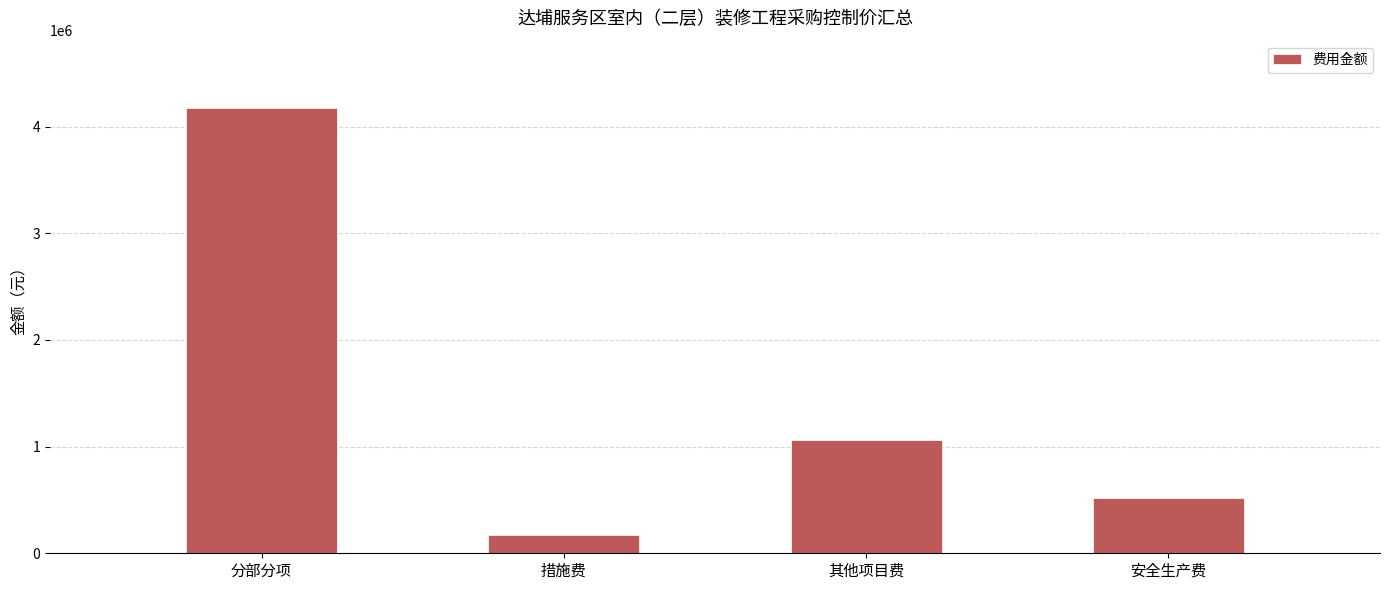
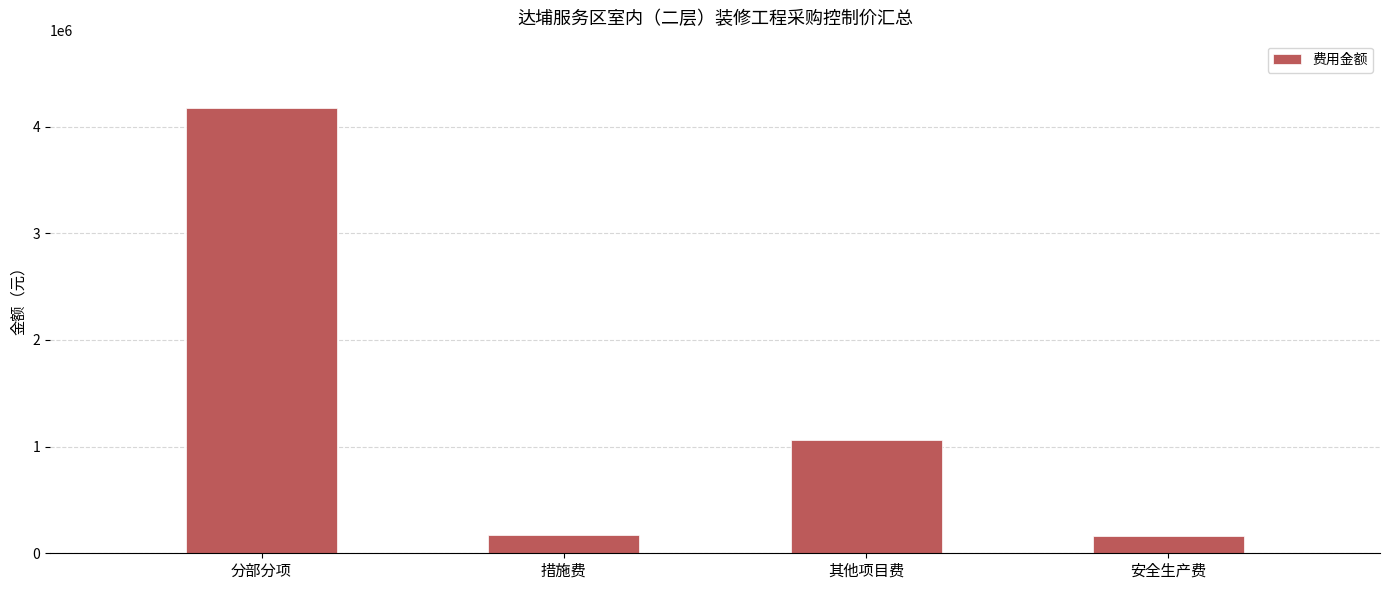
  {
    "分部分项": 4180000,
    "措施费": 170000,
    "其他项目费": 1060000,
-   "安全生产费": 520000
+   "安全生产费": 160000
  }
